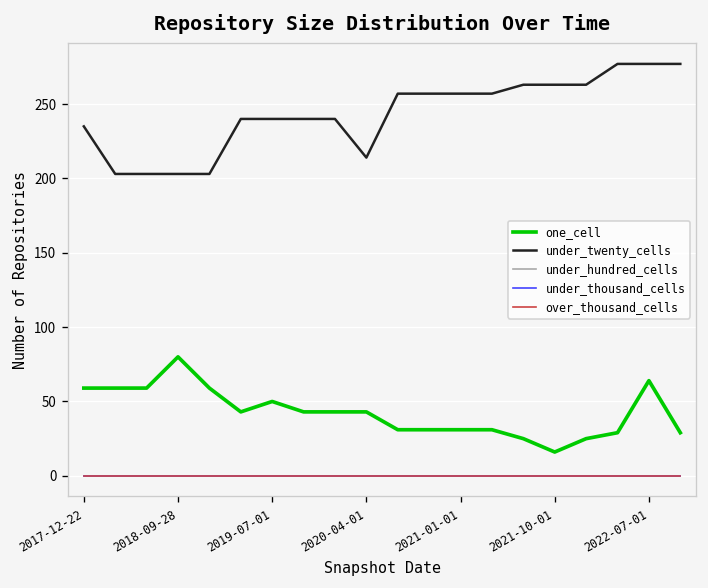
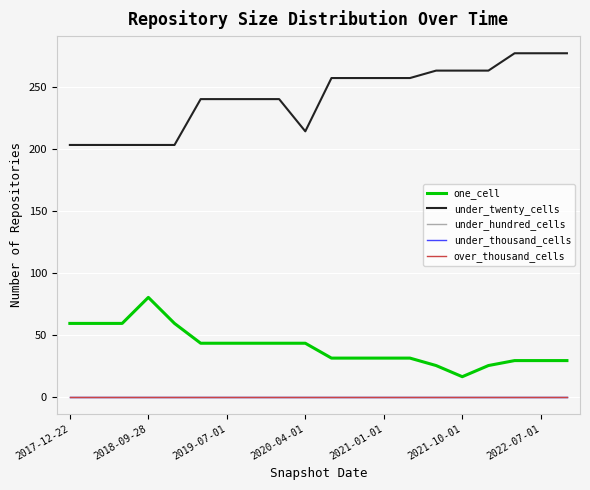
  {
    "one_cell": {
      "2017-12-22": 59,
      "2018-09-28": 80,
-     "2019-07-01": 50,
+     "2019-07-01": 43,
      "2020-04-01": 43,
      "2021-01-01": 31,
      "2021-10-01": 16,
-     "2022-07-01": 64
+     "2022-07-01": 29
    },
    "under_twenty_cells": {
-     "2017-12-22": 235,
+     "2017-12-22": 203,
      "2018-09-28": 203,
      "2019-07-01": 240,
      "2020-04-01": 214,
      "2021-01-01": 257,
      "2021-10-01": 263,
      "2022-07-01": 277
    },
    "over_thousand_cells": {
      "2017-12-22": 0,
      "2018-09-28": 0,
      "2019-07-01": 0,
      "2020-04-01": 0,
      "2021-01-01": 0,
      "2021-10-01": 0,
      "2022-07-01": 0
    }
  }
